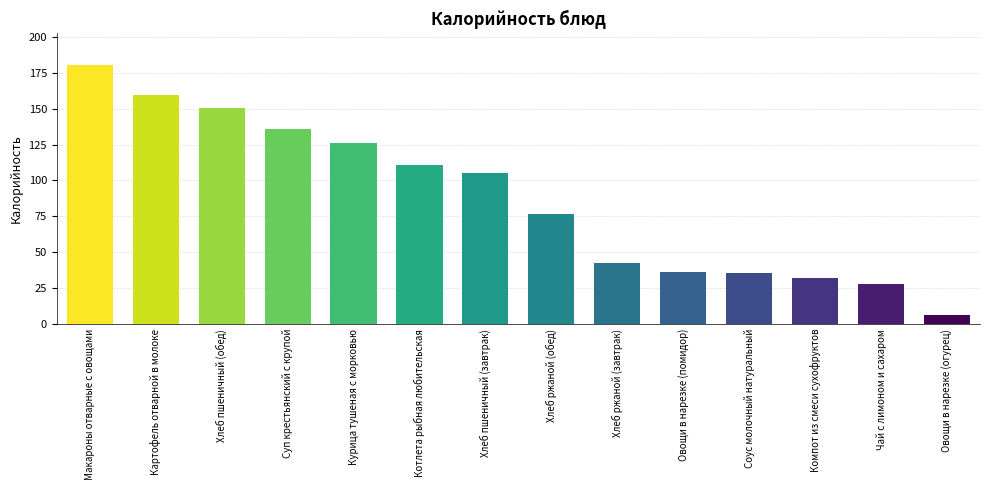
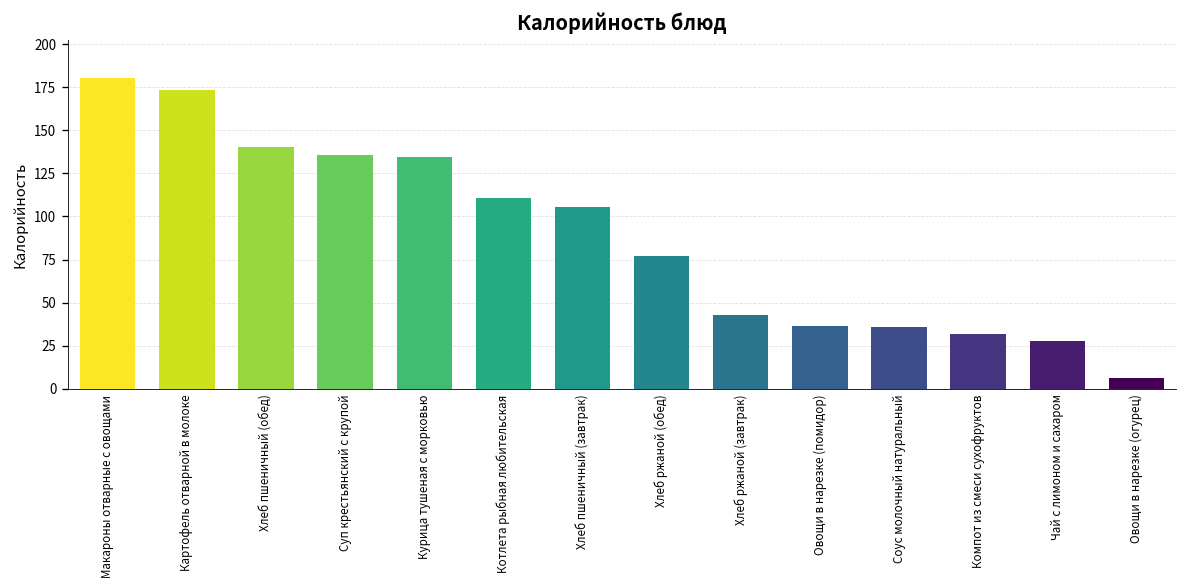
  {
    "Макароны отварные с овощами": 181,
-   "Картофель отварной в молоке": 160,
-   "Хлеб пшеничный (обед)": 151,
+   "Картофель отварной в молоке": 174,
+   "Хлеб пшеничный (обед)": 141,
    "Суп крестьянский с крупой": 136,
-   "Курица тушеная с морковью": 126,
+   "Курица тушеная с морковью": 135,
    "Котлета рыбная любительская": 111,
    "Хлеб пшеничный (завтрак)": 106,
    "Хлеб ржаной (обед)": 77,
    "Хлеб ржаной (завтрак)": 43,
    "Овощи в нарезке (помидор)": 36,
    "Соус молочный натуральный": 36,
    "Компот из смеси сухофруктов": 32,
    "Чай с лимоном и сахаром": 28,
    "Овощи в нарезке (огурец)": 6
  }
